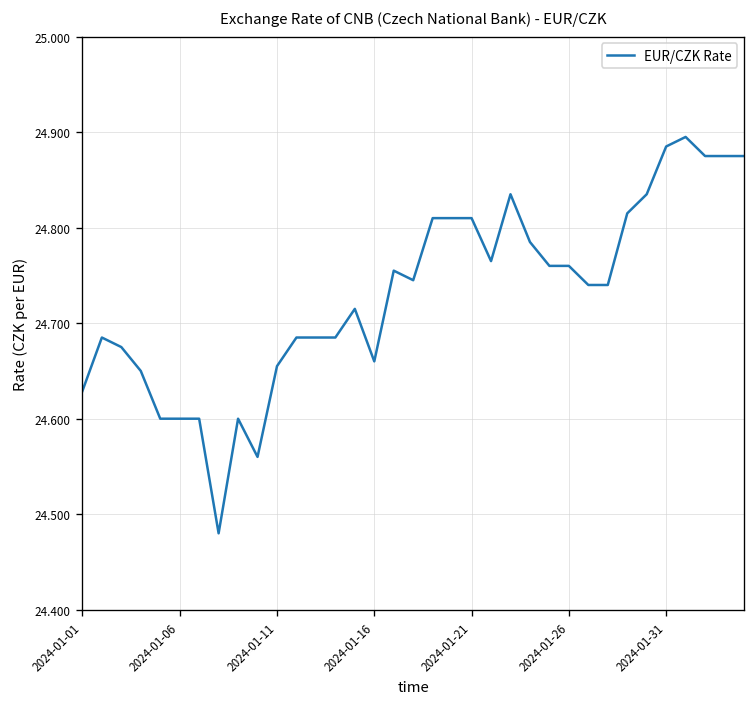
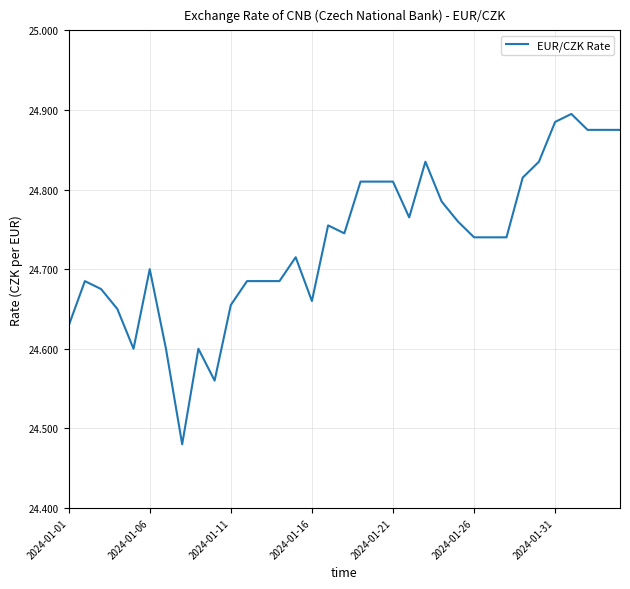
  {
    "2024-01-01": 24.63,
-   "2024-01-06": 24.6,
+   "2024-01-06": 24.7,
    "2024-01-11": 24.66,
    "2024-01-16": 24.66,
    "2024-01-21": 24.81,
-   "2024-01-26": 24.76,
+   "2024-01-26": 24.74,
    "2024-01-31": 24.89
  }
